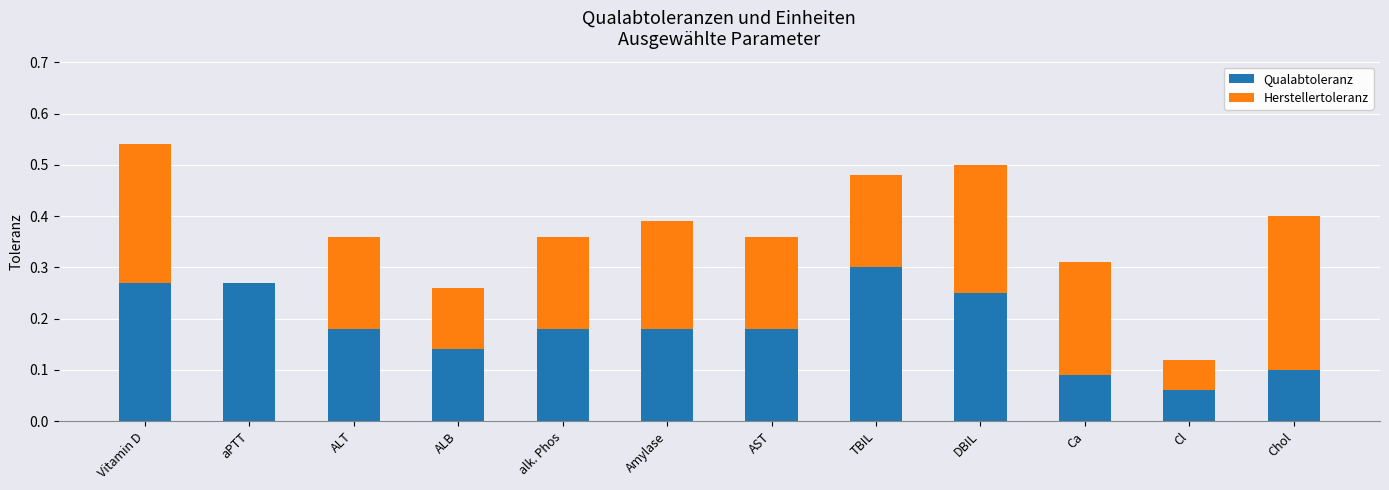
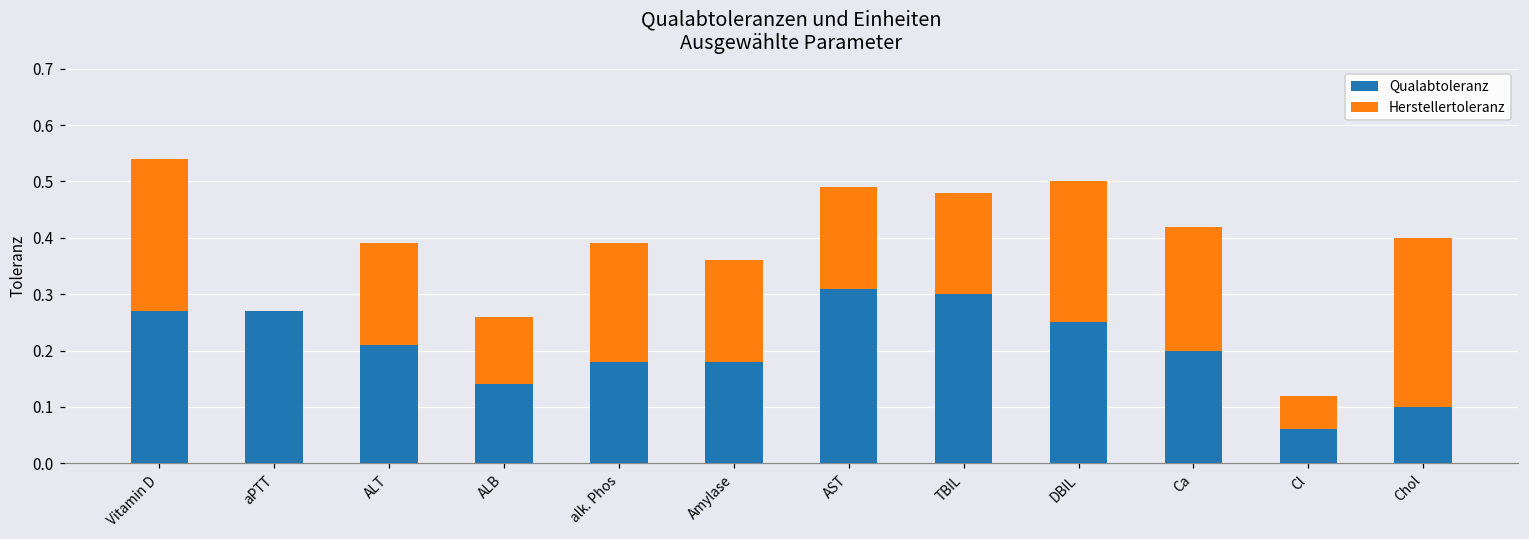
  {
    "Qualabtoleranz": {
      "Vitamin D": 0.27,
      "aPTT": 0.27,
-     "ALT": 0.18,
+     "ALT": 0.21,
      "ALB": 0.14,
      "alk. Phos": 0.18,
      "Amylase": 0.18,
-     "AST": 0.18,
+     "AST": 0.31,
      "TBIL": 0.30,
      "DBIL": 0.25,
-     "Ca": 0.09,
+     "Ca": 0.20,
      "Cl": 0.06,
      "Chol": 0.10
    },
    "Herstellertoleranz": {
      "Vitamin D": 0.27,
      "aPTT": 0.00,
      "ALT": 0.18,
      "ALB": 0.12,
-     "alk. Phos": 0.18,
-     "Amylase": 0.21,
+     "alk. Phos": 0.21,
+     "Amylase": 0.18,
      "AST": 0.18,
      "TBIL": 0.18,
      "DBIL": 0.25,
      "Ca": 0.22,
      "Cl": 0.06,
      "Chol": 0.30
    }
  }
